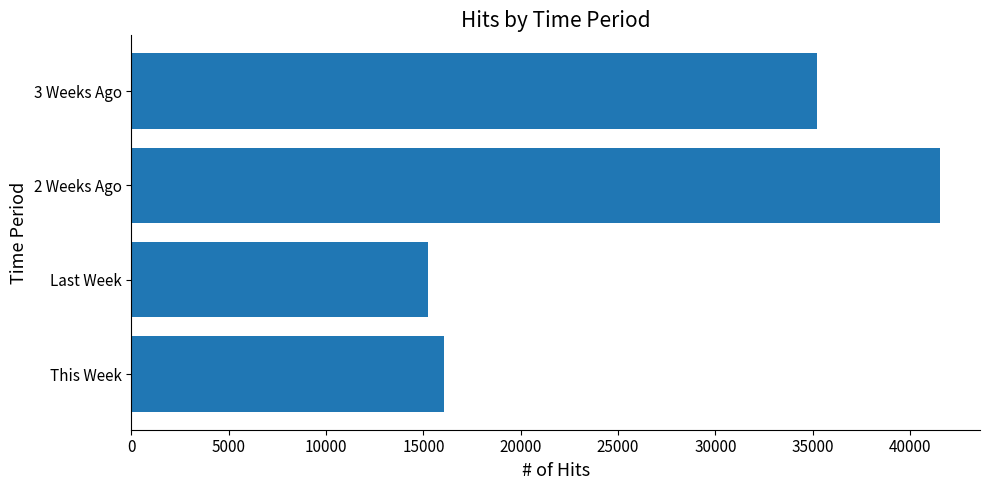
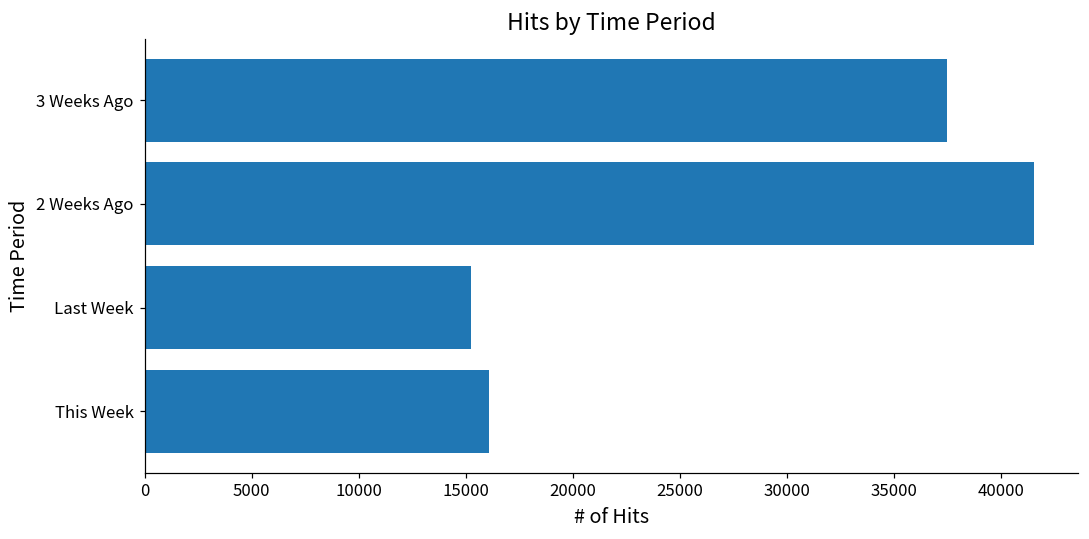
  {
-   "3 Weeks Ago": 35200,
+   "3 Weeks Ago": 37500,
    "2 Weeks Ago": 41500,
    "Last Week": 15300,
    "This Week": 16100
  }
